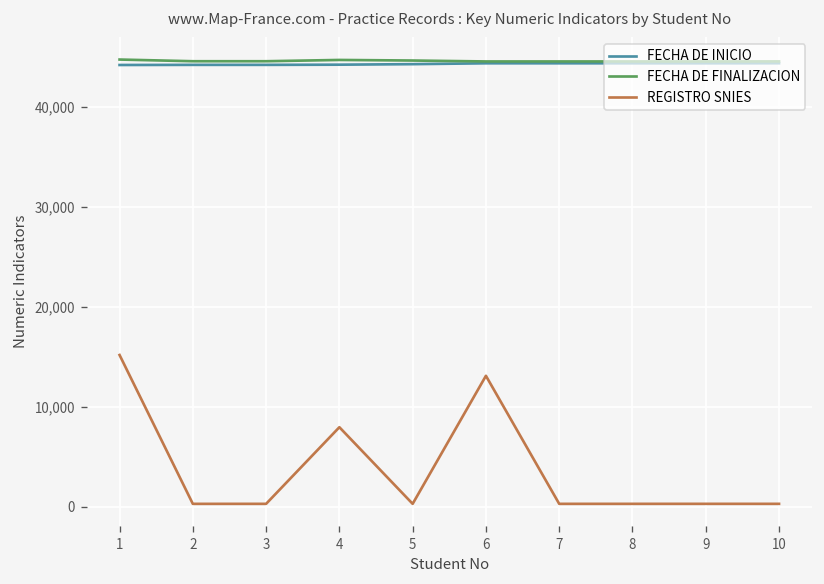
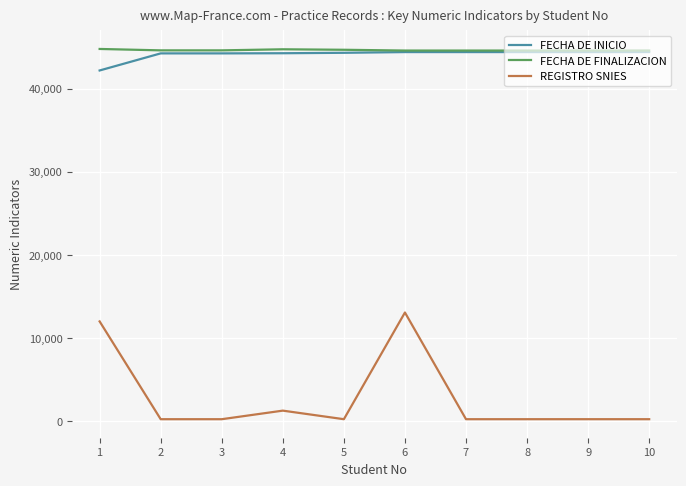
  {
    "FECHA DE INICIO": {
-     "1": "44,000",
+     "1": "42,000",
      "2": "44,000",
      "3": "44,000",
      "4": "44,000",
      "5": "44,000"
    },
    "FECHA DE FINALIZACION": {
      "1": "45,000",
      "2": "45,000",
      "3": "45,000",
      "4": "45,000",
      "5": "45,000"
    },
    "REGISTRO SNIES": {
-     "1": "15,000",
+     "1": "12,000",
      "2": "0",
      "3": "0",
-     "4": "8,000",
+     "4": "1,000",
      "5": "0",
      "6": "13,000",
      "7": "0",
      "8": "0",
      "9": "0",
      "10": "0"
    }
  }
